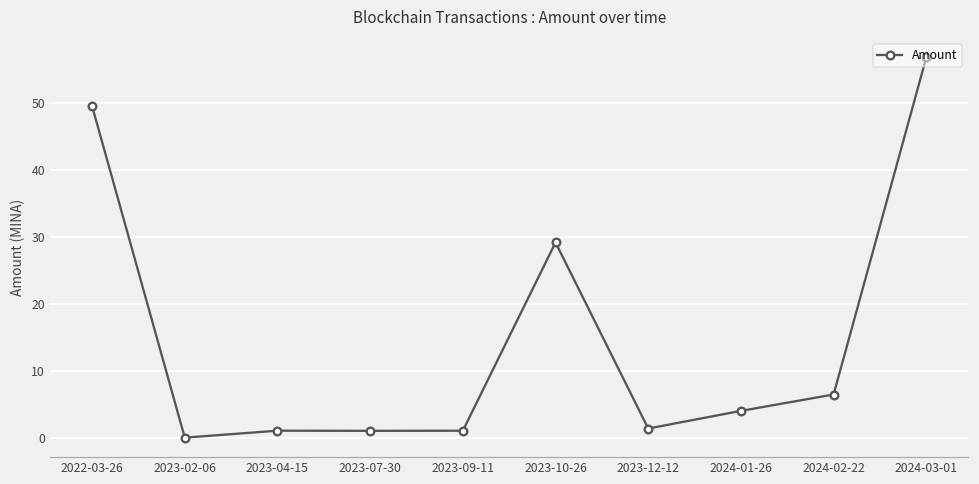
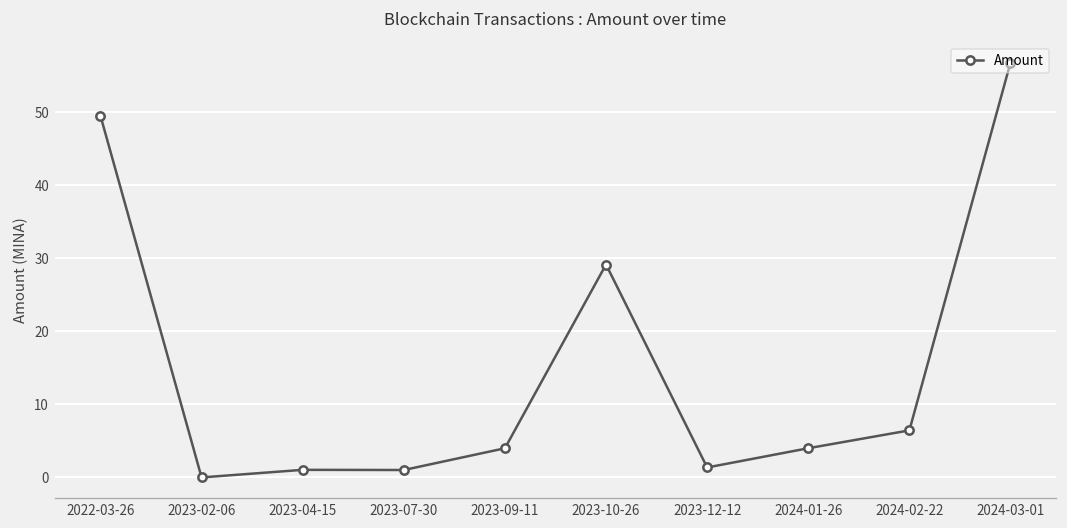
  {
    "2022-03-26": 50,
    "2023-02-06": 0,
    "2023-04-15": 1,
    "2023-07-30": 1,
-   "2023-09-11": 1,
+   "2023-09-11": 4,
    "2023-10-26": 29,
    "2023-12-12": 1,
    "2024-01-26": 4,
    "2024-02-22": 6
  }
